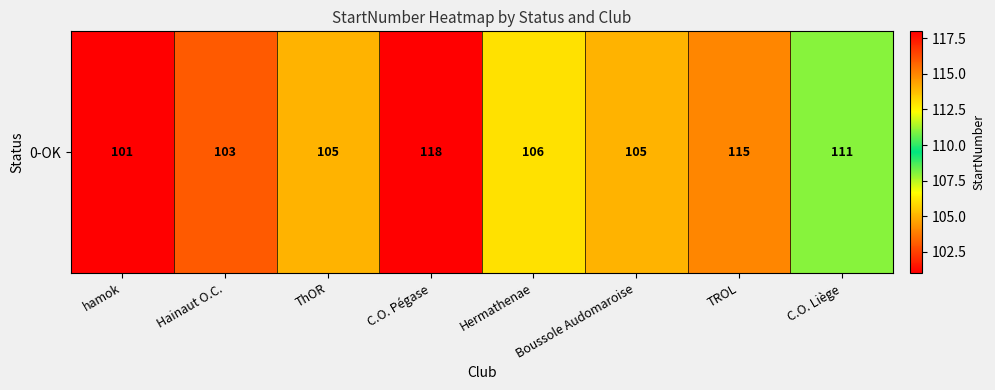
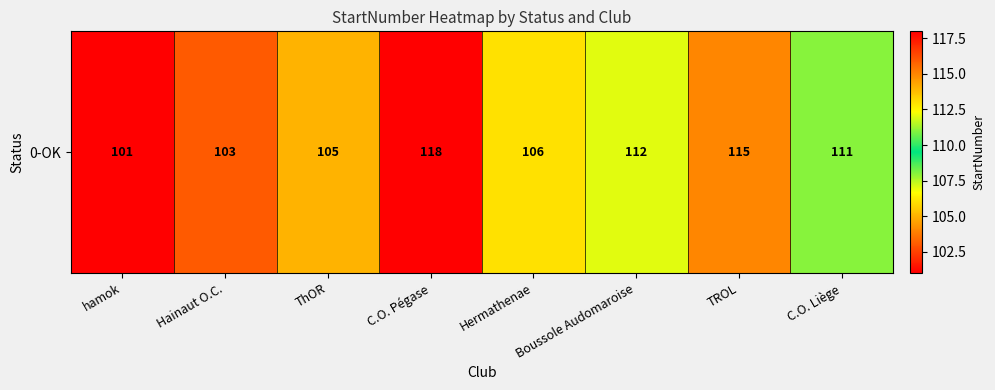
  {
    "0-OK": {
      "hamok": 101,
      "Hainaut O.C.": 103,
      "ThOR": 105,
      "C.O. Pégase": 118,
      "Hermathenae": 106,
-     "Boussole Audomaroise": 105,
+     "Boussole Audomaroise": 112,
      "TROL": 115,
      "C.O. Liège": 111
    }
  }
